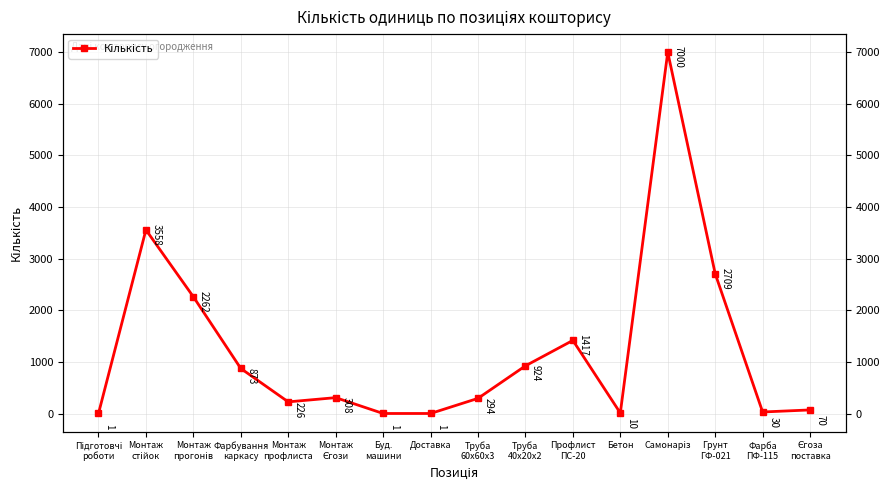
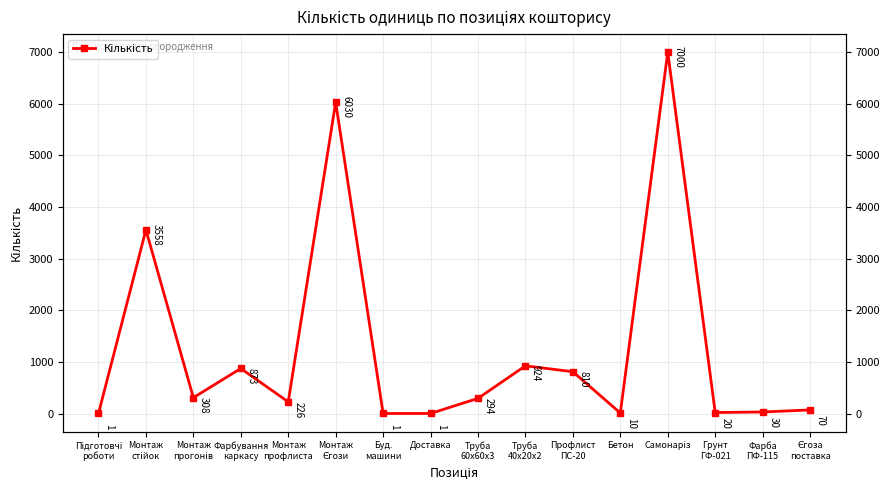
  {
    "Підготовчі роботи": 1,
    "Монтаж стійок": 3558,
-   "Монтаж прогонів": 2262,
+   "Монтаж прогонів": 308,
    "Фарбування каркасу": 873,
    "Монтаж профлиста": 226,
-   "Монтаж Єгози": 308,
+   "Монтаж Єгози": 6030,
    "Буд. машини": 1,
    "Доставка": 1,
    "Труба 60х60х3": 294,
    "Труба 40х20х2": 924,
-   "Профлист ПС-20": 1417,
+   "Профлист ПС-20": 810,
    "Бетон": 10,
    "Самонаріз": 7000,
-   "Грунт ГФ-021": 2709,
+   "Грунт ГФ-021": 20,
    "Фарба ПФ-115": 30,
    "Єгоза поставка": 70
  }
